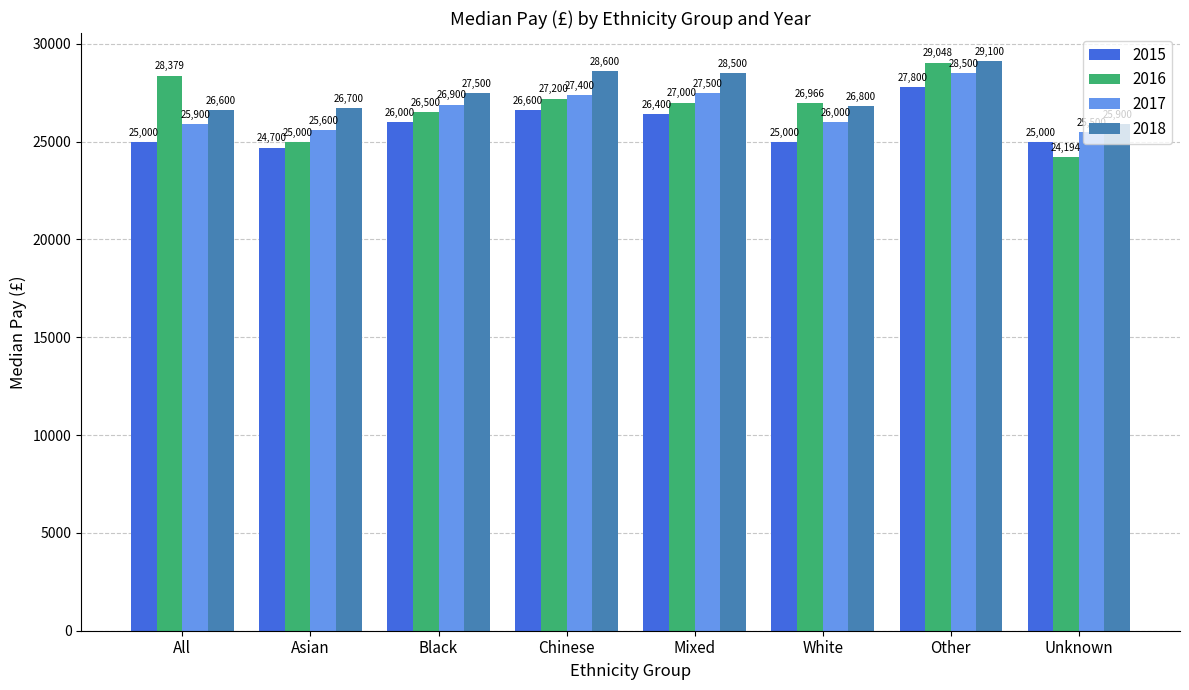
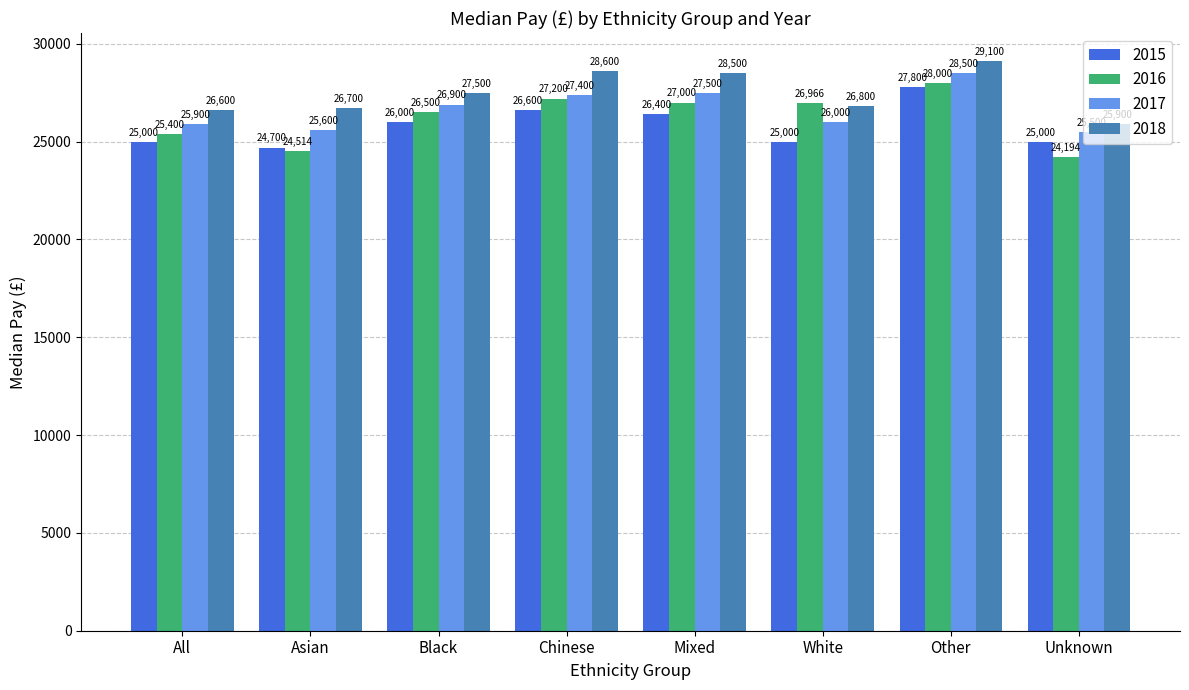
  {
    "2016": {
-     "All": "28,379",
-     "Asian": "25,000",
+     "All": "25,400",
+     "Asian": "24,514",
      "Black": "26,500",
      "Chinese": "27,200",
      "Mixed": "27,000",
      "White": "26,966",
-     "Other": "29,048",
+     "Other": "28,000",
      "Unknown": "24,194"
    }
  }
